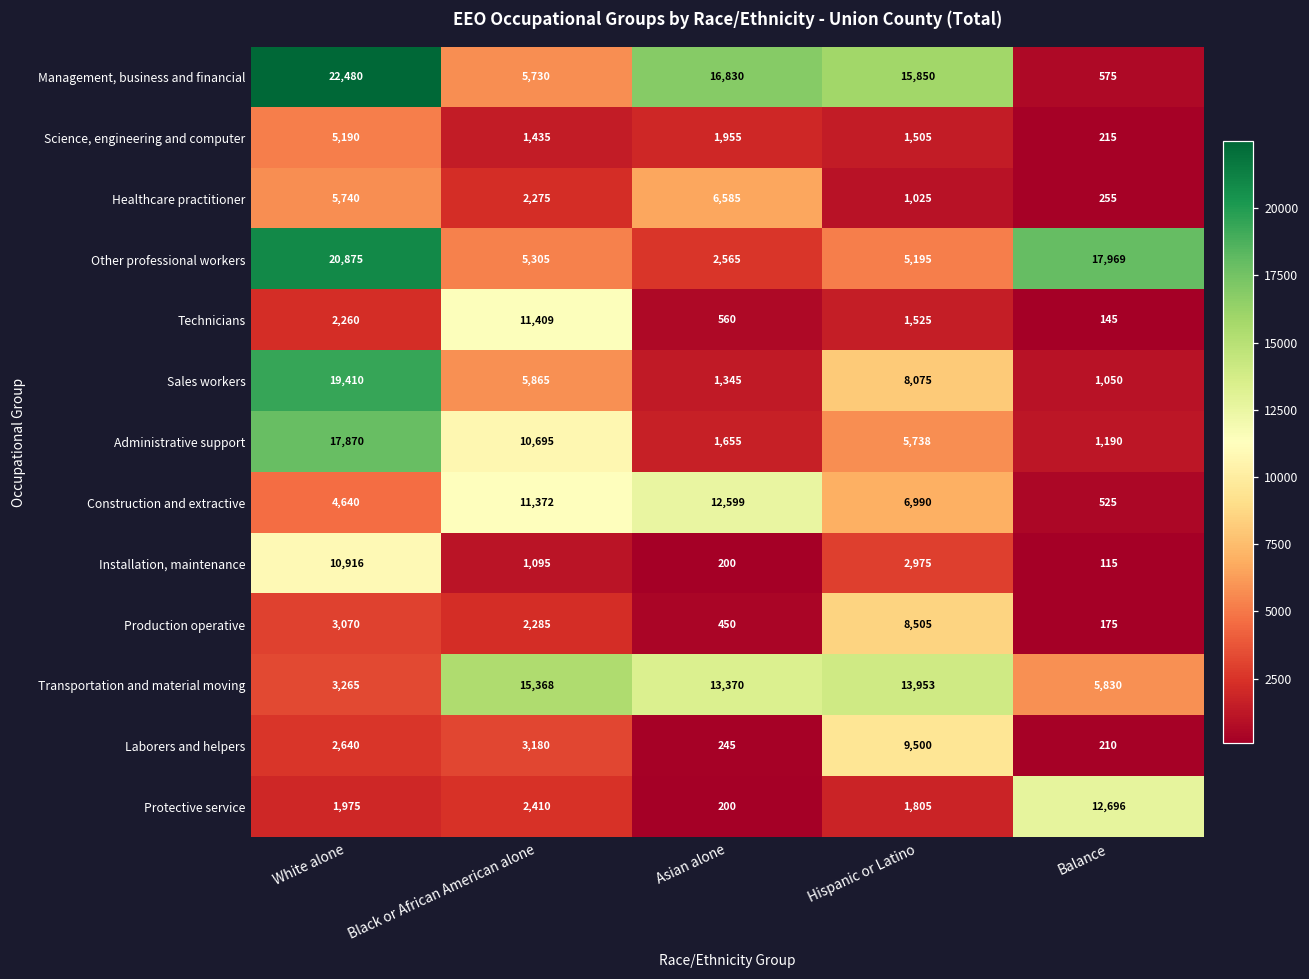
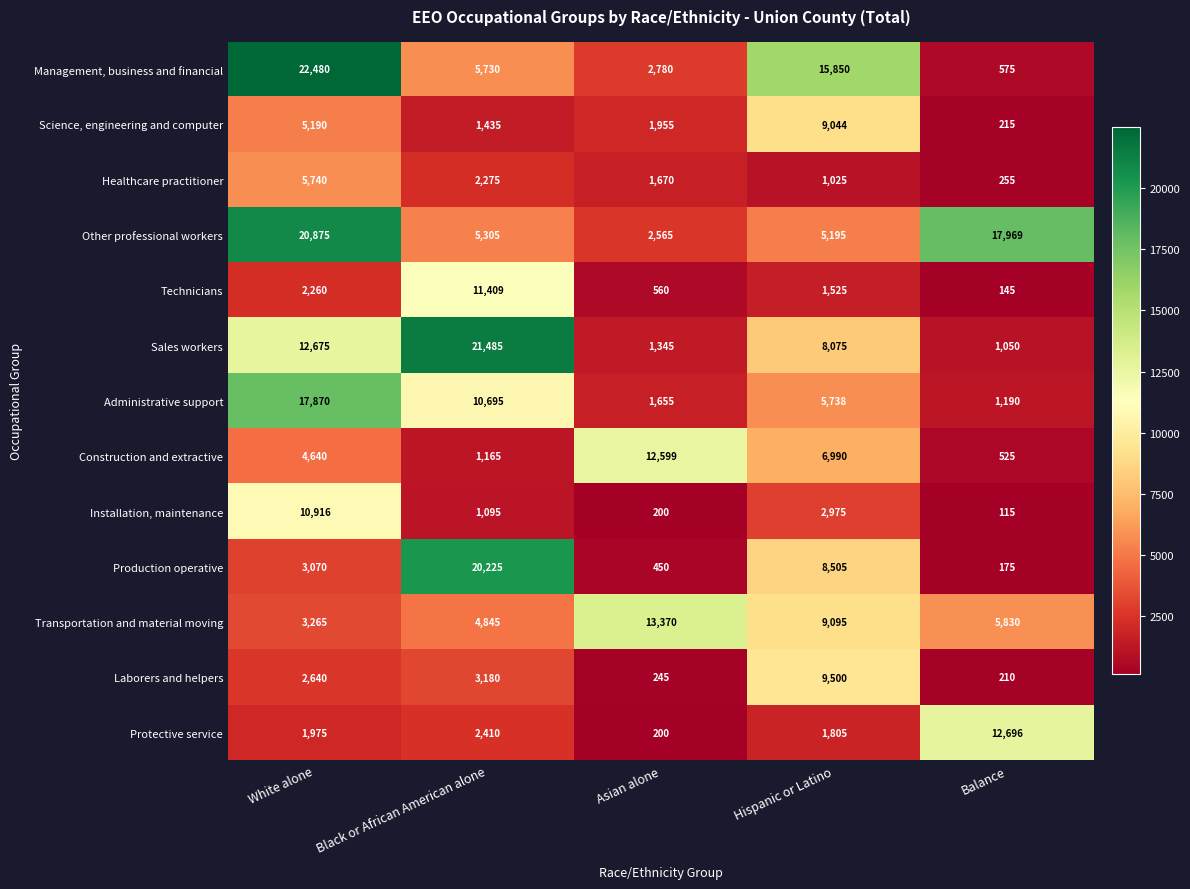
  {
    "Management, business and financial": {
      "White alone": "22,480",
      "Black or African American alone": "5,730",
-     "Asian alone": "16,830",
+     "Asian alone": "2,780",
      "Hispanic or Latino": "15,850",
      "Balance": "575"
    },
    "Science, engineering and computer": {
      "White alone": "5,190",
      "Black or African American alone": "1,435",
      "Asian alone": "1,955",
-     "Hispanic or Latino": "1,505",
+     "Hispanic or Latino": "9,044",
      "Balance": "215"
    },
    "Healthcare practitioner": {
      "White alone": "5,740",
      "Black or African American alone": "2,275",
-     "Asian alone": "6,585",
+     "Asian alone": "1,670",
      "Hispanic or Latino": "1,025",
      "Balance": "255"
    },
    "Other professional workers": {
      "White alone": "20,875",
      "Black or African American alone": "5,305",
      "Asian alone": "2,565",
      "Hispanic or Latino": "5,195",
      "Balance": "17,969"
    },
    "Technicians": {
      "White alone": "2,260",
      "Black or African American alone": "11,409",
      "Asian alone": "560",
      "Hispanic or Latino": "1,525",
      "Balance": "145"
    },
    "Sales workers": {
-     "White alone": "19,410",
-     "Black or African American alone": "5,865",
+     "White alone": "12,675",
+     "Black or African American alone": "21,485",
      "Asian alone": "1,345",
      "Hispanic or Latino": "8,075",
      "Balance": "1,050"
    },
    "Administrative support": {
      "White alone": "17,870",
      "Black or African American alone": "10,695",
      "Asian alone": "1,655",
      "Hispanic or Latino": "5,738",
      "Balance": "1,190"
    },
    "Construction and extractive": {
      "White alone": "4,640",
-     "Black or African American alone": "11,372",
+     "Black or African American alone": "1,165",
      "Asian alone": "12,599",
      "Hispanic or Latino": "6,990",
      "Balance": "525"
    },
    "Installation, maintenance": {
      "White alone": "10,916",
      "Black or African American alone": "1,095",
      "Asian alone": "200",
      "Hispanic or Latino": "2,975",
      "Balance": "115"
    },
    "Production operative": {
      "White alone": "3,070",
-     "Black or African American alone": "2,285",
+     "Black or African American alone": "20,225",
      "Asian alone": "450",
      "Hispanic or Latino": "8,505",
      "Balance": "175"
    },
    "Transportation and material moving": {
      "White alone": "3,265",
-     "Black or African American alone": "15,368",
+     "Black or African American alone": "4,845",
      "Asian alone": "13,370",
-     "Hispanic or Latino": "13,953",
+     "Hispanic or Latino": "9,095",
      "Balance": "5,830"
    },
    "Laborers and helpers": {
      "White alone": "2,640",
      "Black or African American alone": "3,180",
      "Asian alone": "245",
      "Hispanic or Latino": "9,500",
      "Balance": "210"
    },
    "Protective service": {
      "White alone": "1,975",
      "Black or African American alone": "2,410",
      "Asian alone": "200",
      "Hispanic or Latino": "1,805",
      "Balance": "12,696"
    }
  }
